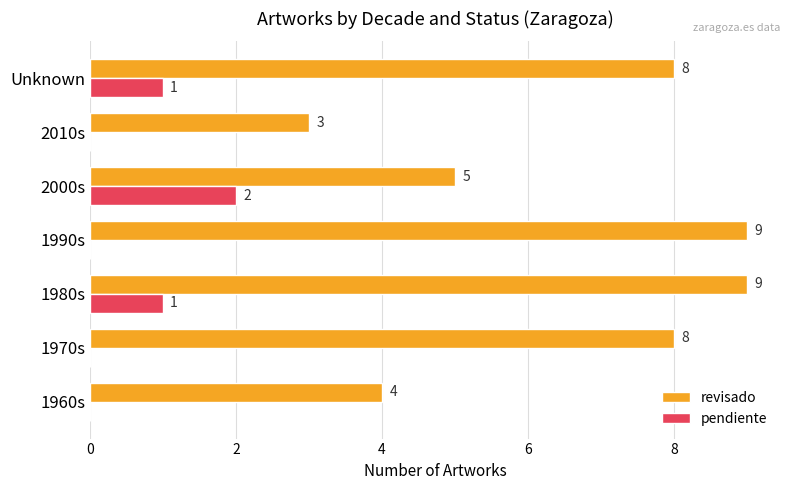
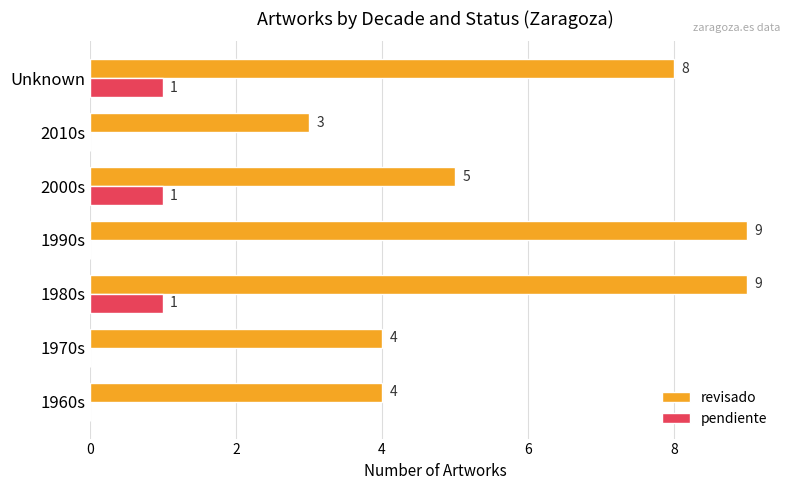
  {
    "revisado": {
      "Unknown": 8,
      "2010s": 3,
      "2000s": 5,
      "1990s": 9,
      "1980s": 9,
-     "1970s": 8,
+     "1970s": 4,
      "1960s": 4
    },
    "pendiente": {
      "Unknown": 1,
-     "2000s": 2,
+     "2000s": 1,
      "1980s": 1
    }
  }
